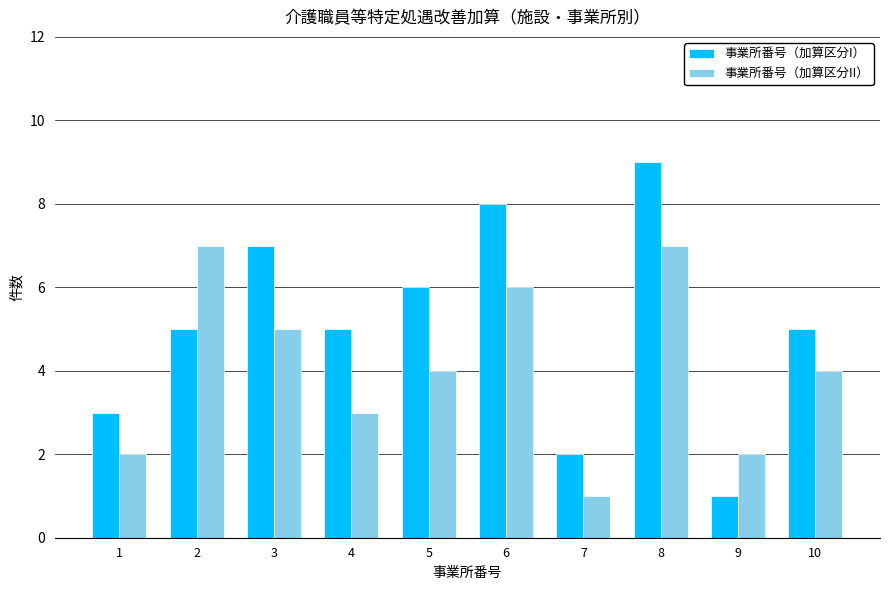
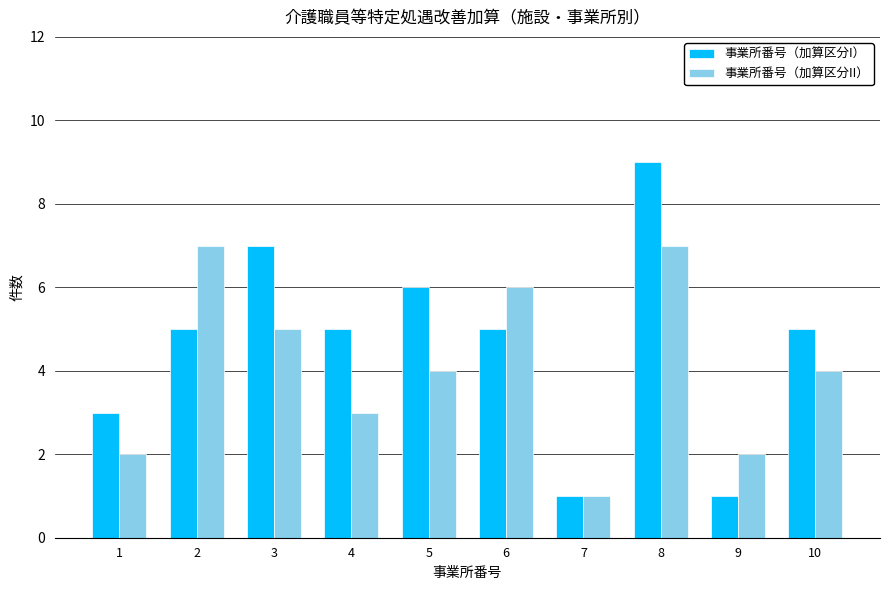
  {
    "事業所番号（加算区分I）": {
      "1": 3,
      "2": 5,
      "3": 7,
      "4": 5,
      "5": 6,
-     "6": 8,
-     "7": 2,
+     "6": 5,
+     "7": 1,
      "8": 9,
      "9": 1,
      "10": 5
    },
    "事業所番号（加算区分II）": {
      "1": 2,
      "2": 7,
      "3": 5,
      "4": 3,
      "5": 4,
      "6": 6,
      "7": 1,
      "8": 7,
      "9": 2,
      "10": 4
    }
  }
